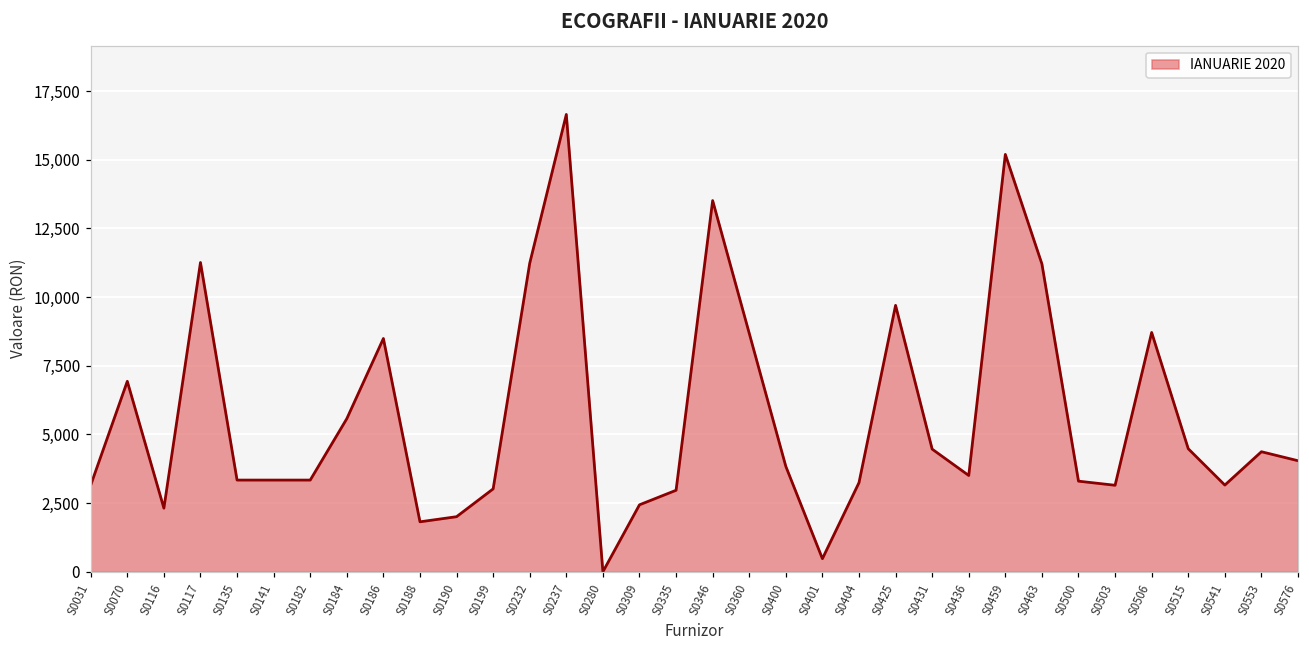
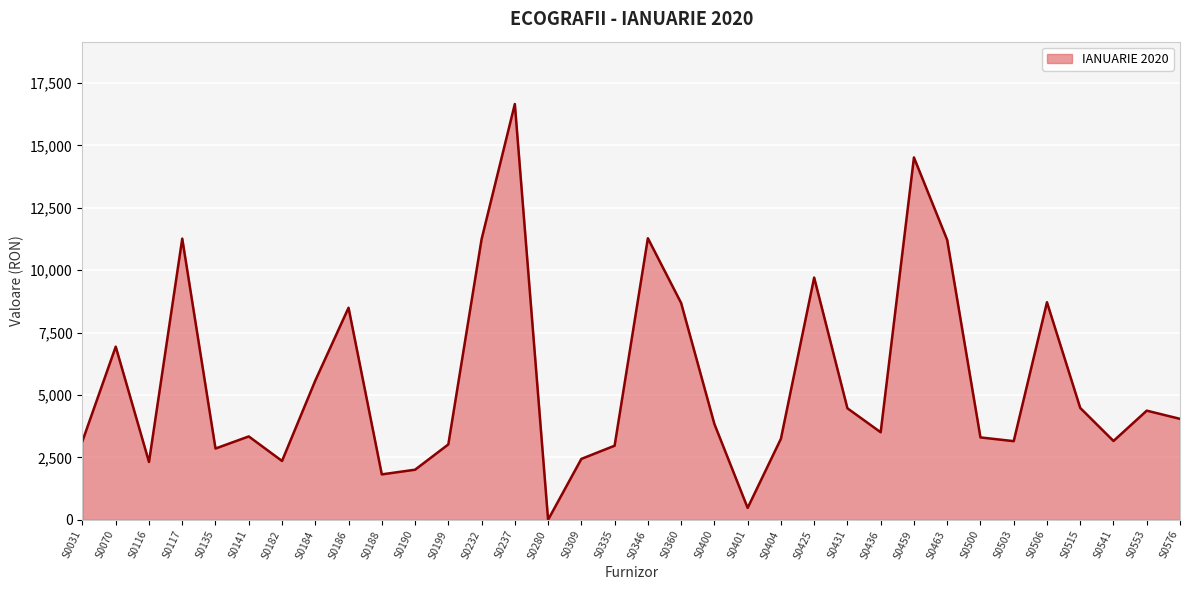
  {
    "S0031": "3,200",
    "S0070": "6,900",
    "S0116": "2,300",
    "S0117": "11,300",
-   "S0135": "3,300",
+   "S0135": "2,900",
    "S0141": "3,300",
-   "S0182": "3,300",
+   "S0182": "2,400",
    "S0184": "5,600",
    "S0186": "8,500",
    "S0188": "1,800",
    "S0190": "2,000",
    "S0199": "3,000",
    "S0232": "11,200",
    "S0237": "16,700",
    "S0280": "0",
    "S0309": "2,400",
    "S0335": "3,000",
-   "S0346": "13,500",
+   "S0346": "11,300",
    "S0360": "8,700",
    "S0400": "3,800",
    "S0401": "500",
    "S0404": "3,200",
    "S0425": "9,700",
    "S0431": "4,500",
    "S0436": "3,500",
-   "S0459": "15,200",
+   "S0459": "14,500",
    "S0463": "11,200",
    "S0500": "3,300",
    "S0503": "3,100",
    "S0506": "8,700",
    "S0515": "4,500",
    "S0541": "3,200",
    "S0553": "4,400",
    "S0576": "4,000"
  }
